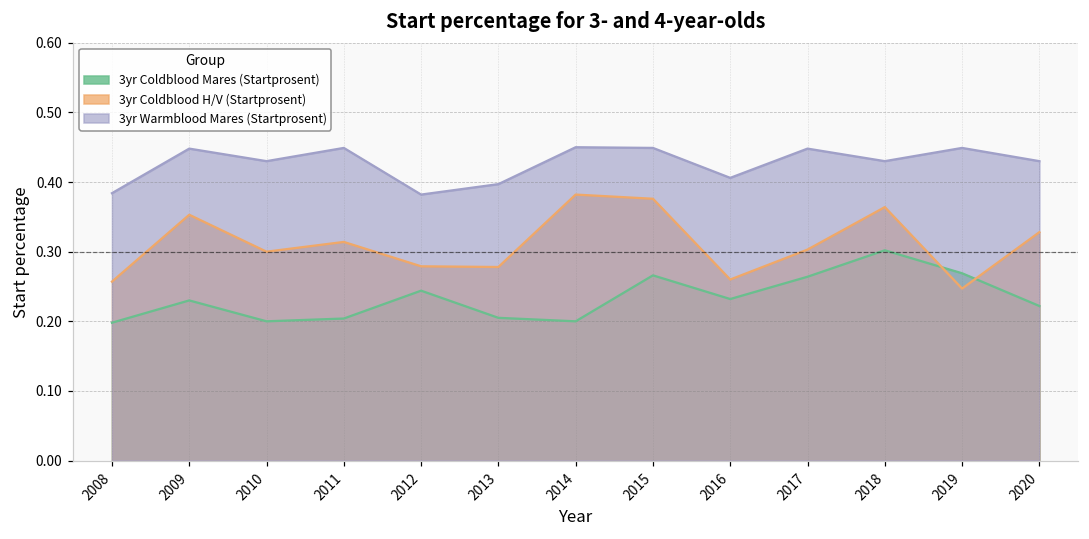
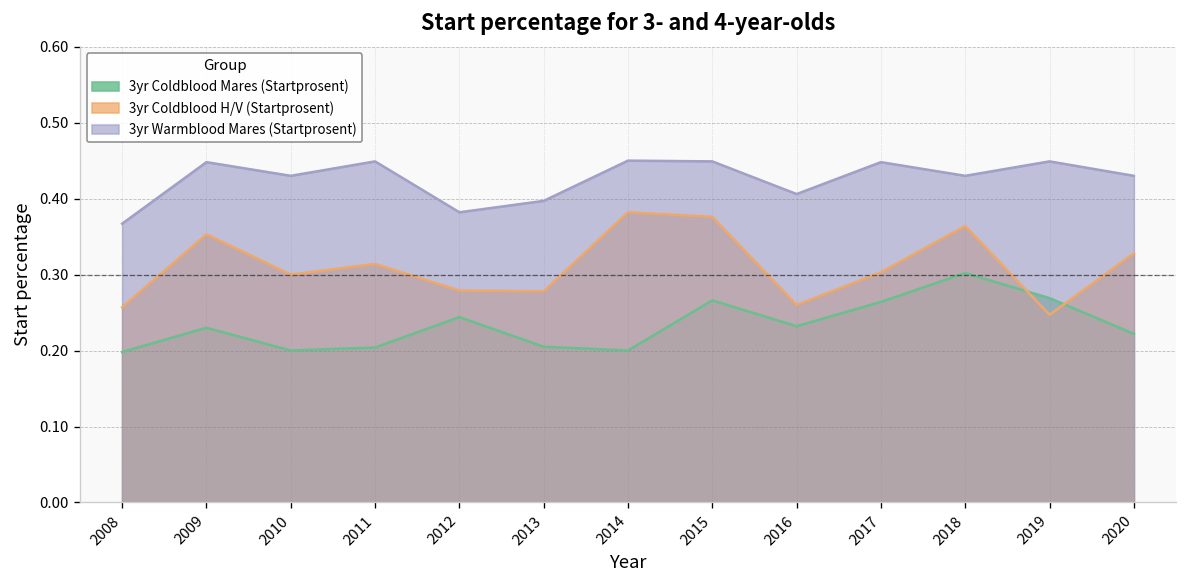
  {
    "3yr Coldblood Mares (Startprosent)": {
      "2008": 0.20,
      "2009": 0.23,
      "2010": 0.20,
      "2011": 0.20,
      "2012": 0.24,
      "2013": 0.21,
      "2014": 0.20,
      "2015": 0.27,
      "2016": 0.23,
      "2017": 0.26,
      "2018": 0.30,
      "2019": 0.27,
      "2020": 0.22
    },
    "3yr Coldblood H/V (Startprosent)": {
      "2008": 0.26,
      "2009": 0.35,
      "2010": 0.30,
      "2011": 0.31,
      "2012": 0.28,
      "2013": 0.28,
      "2014": 0.38,
      "2015": 0.38,
      "2016": 0.26,
      "2017": 0.30,
      "2018": 0.36,
      "2019": 0.25,
      "2020": 0.33
    },
    "3yr Warmblood Mares (Startprosent)": {
-     "2008": 0.38,
+     "2008": 0.37,
      "2009": 0.45,
      "2010": 0.43,
      "2011": 0.45,
      "2012": 0.38,
      "2013": 0.40,
      "2014": 0.45,
      "2015": 0.45,
      "2016": 0.41,
      "2017": 0.45,
      "2018": 0.43,
      "2019": 0.45,
      "2020": 0.43
    }
  }
